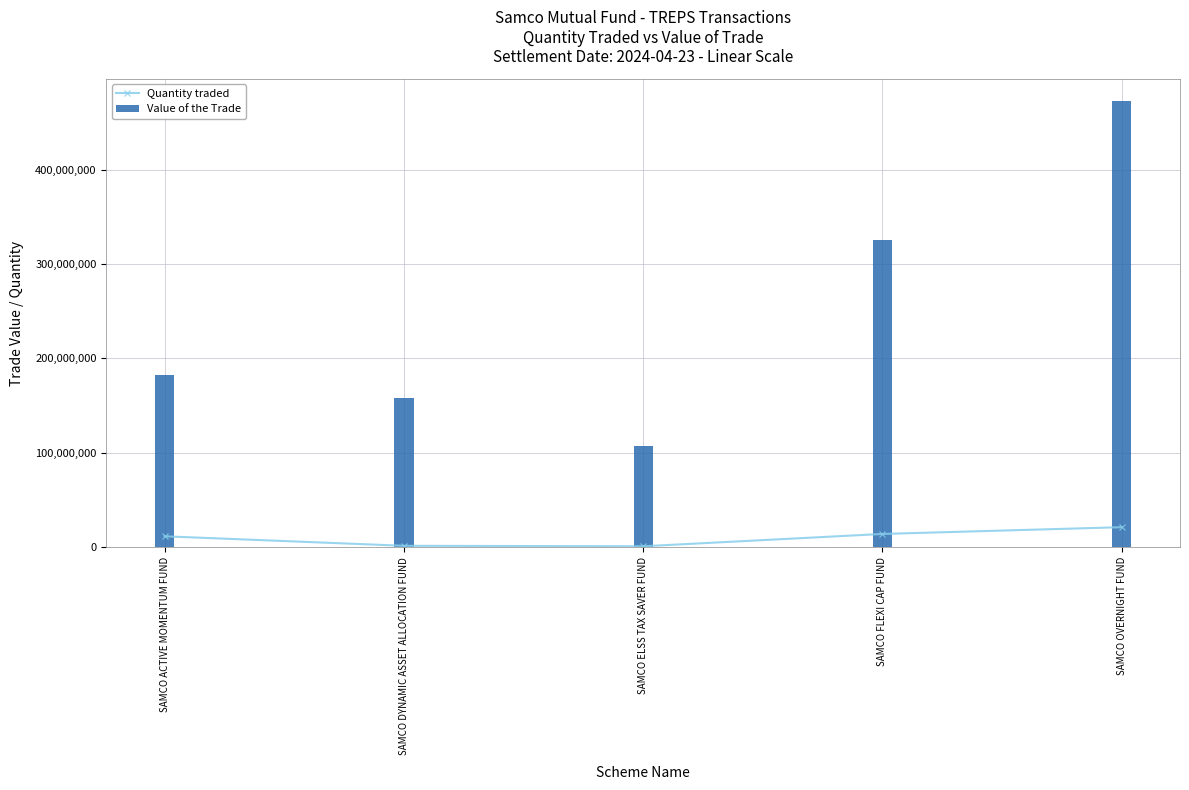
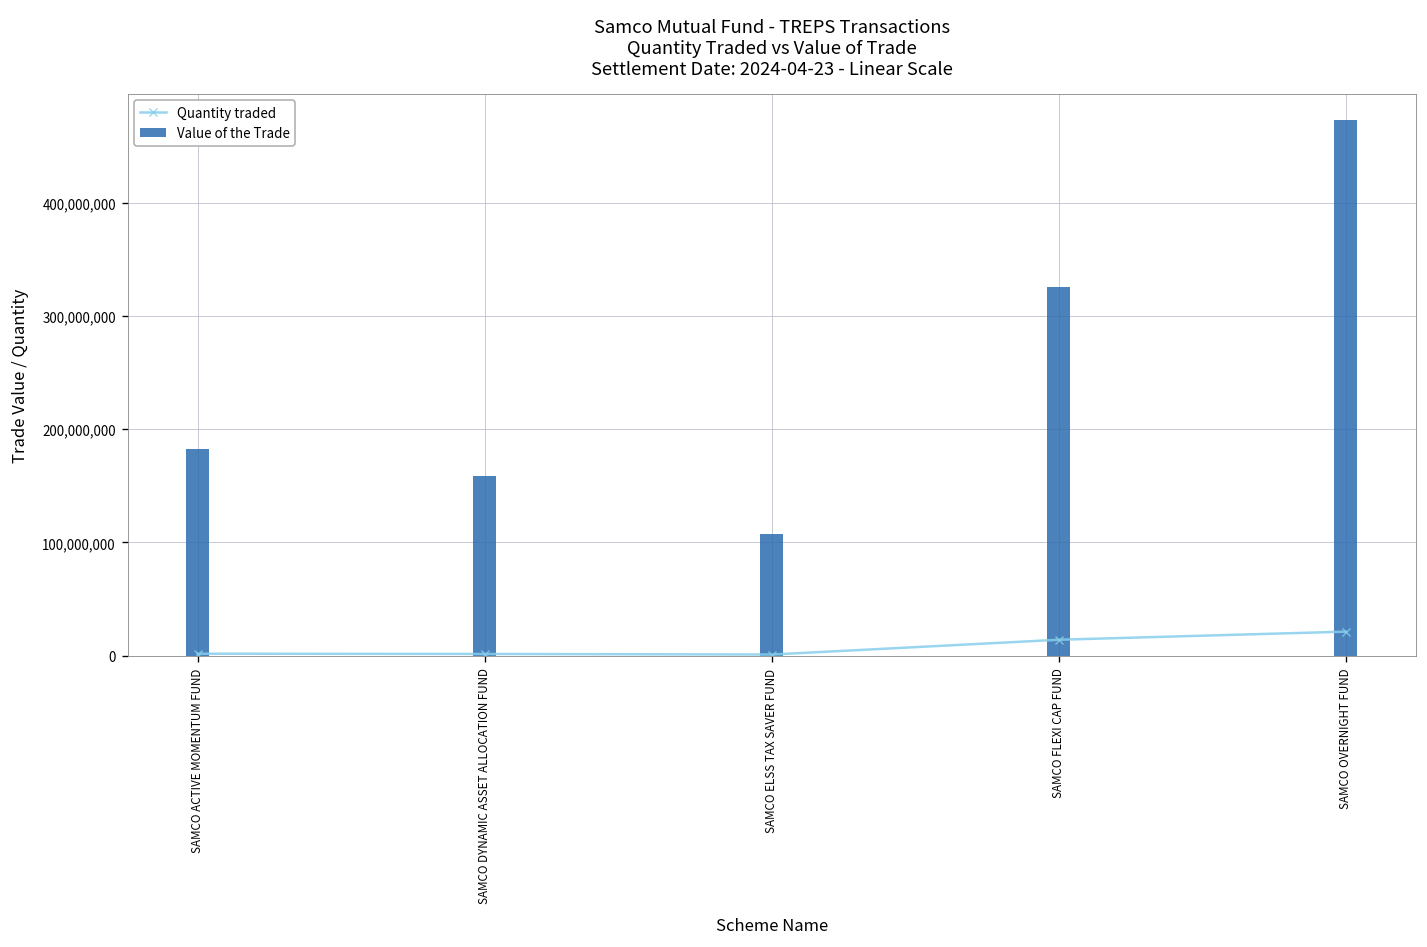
  {
    "Quantity traded": {
-     "SAMCO ACTIVE MOMENTUM FUND": "10,000,000",
+     "SAMCO ACTIVE MOMENTUM FUND": "0",
      "SAMCO DYNAMIC ASSET ALLOCATION FUND": "0",
      "SAMCO ELSS TAX SAVER FUND": "0",
      "SAMCO FLEXI CAP FUND": "10,000,000",
      "SAMCO OVERNIGHT FUND": "20,000,000"
    },
    "Value of the Trade": {
      "SAMCO ACTIVE MOMENTUM FUND": "180,000,000",
      "SAMCO DYNAMIC ASSET ALLOCATION FUND": "160,000,000",
      "SAMCO ELSS TAX SAVER FUND": "110,000,000",
      "SAMCO FLEXI CAP FUND": "330,000,000",
      "SAMCO OVERNIGHT FUND": "470,000,000"
    }
  }
